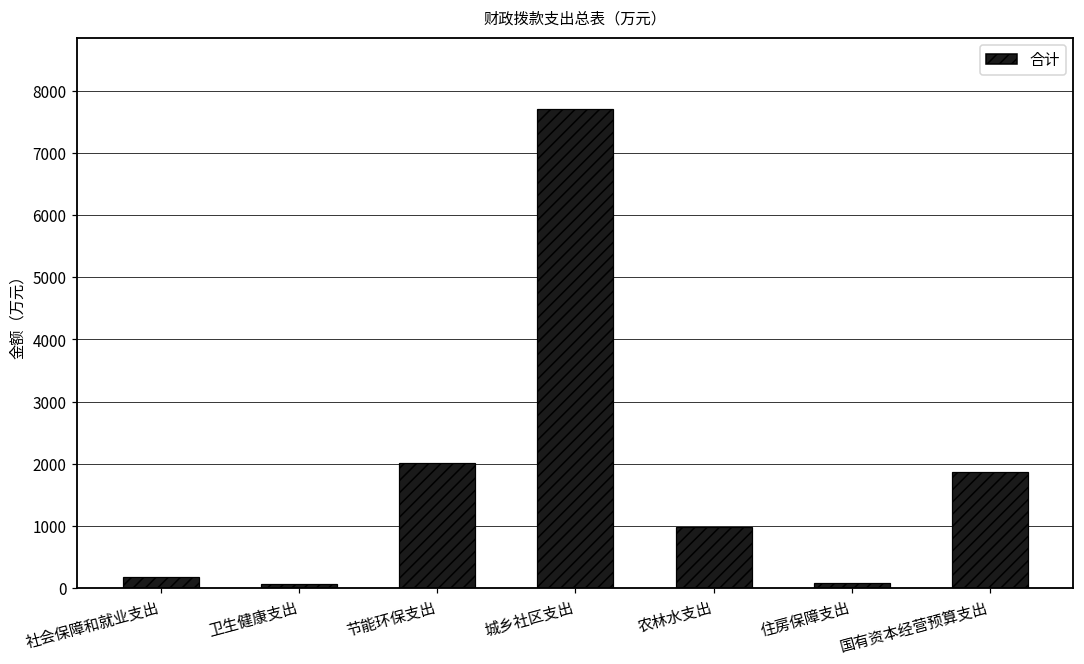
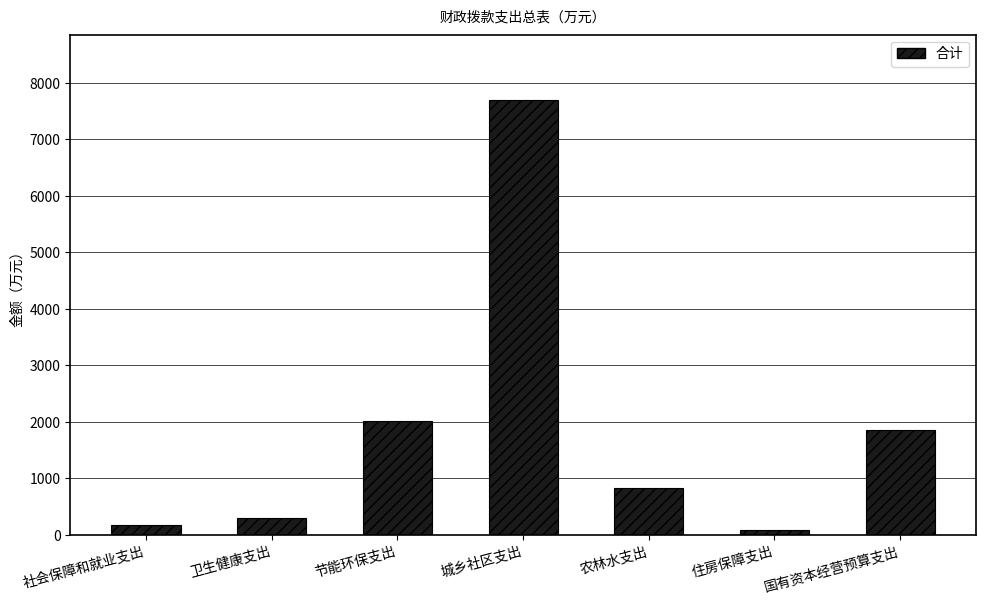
  {
    "社会保障和就业支出": 200,
-   "卫生健康支出": 100,
+   "卫生健康支出": 300,
    "节能环保支出": 2000,
    "城乡社区支出": 7700,
-   "农林水支出": 1000,
+   "农林水支出": 800,
    "住房保障支出": 100,
    "国有资本经营预算支出": 1900
  }
